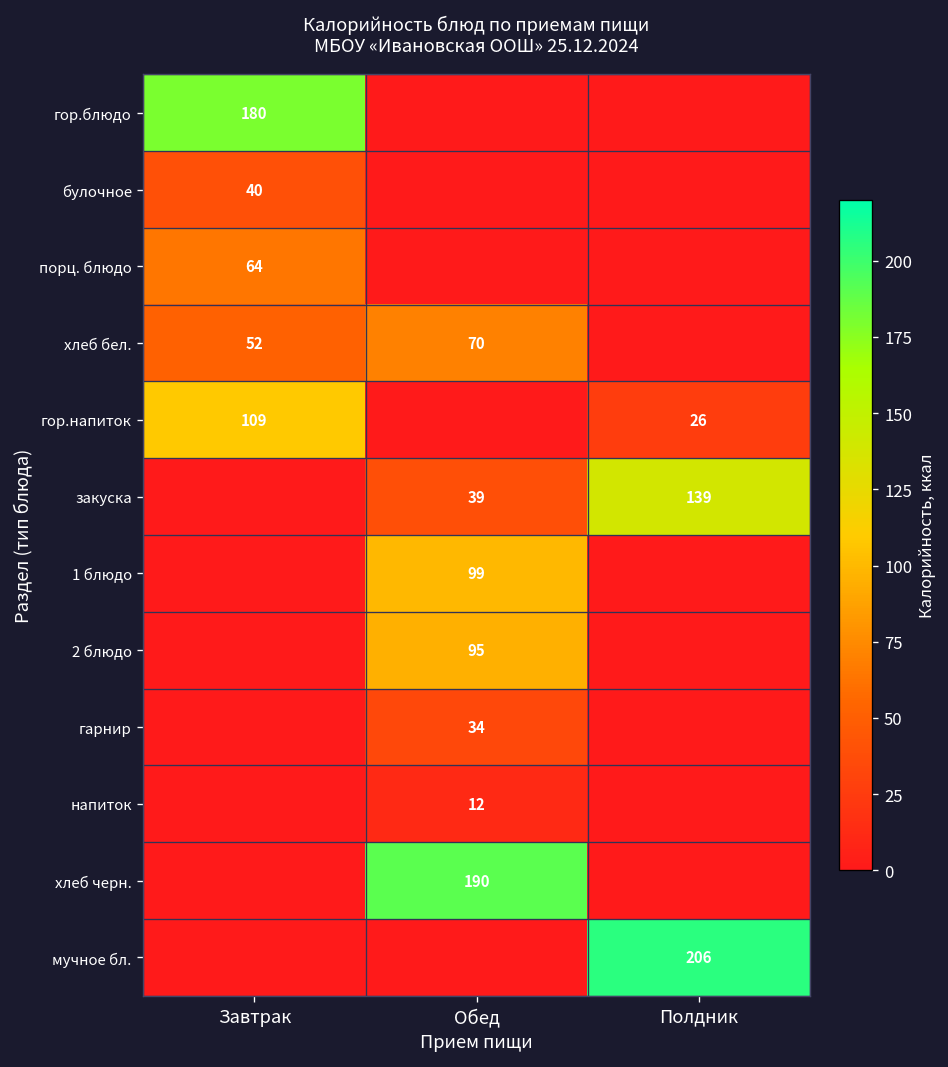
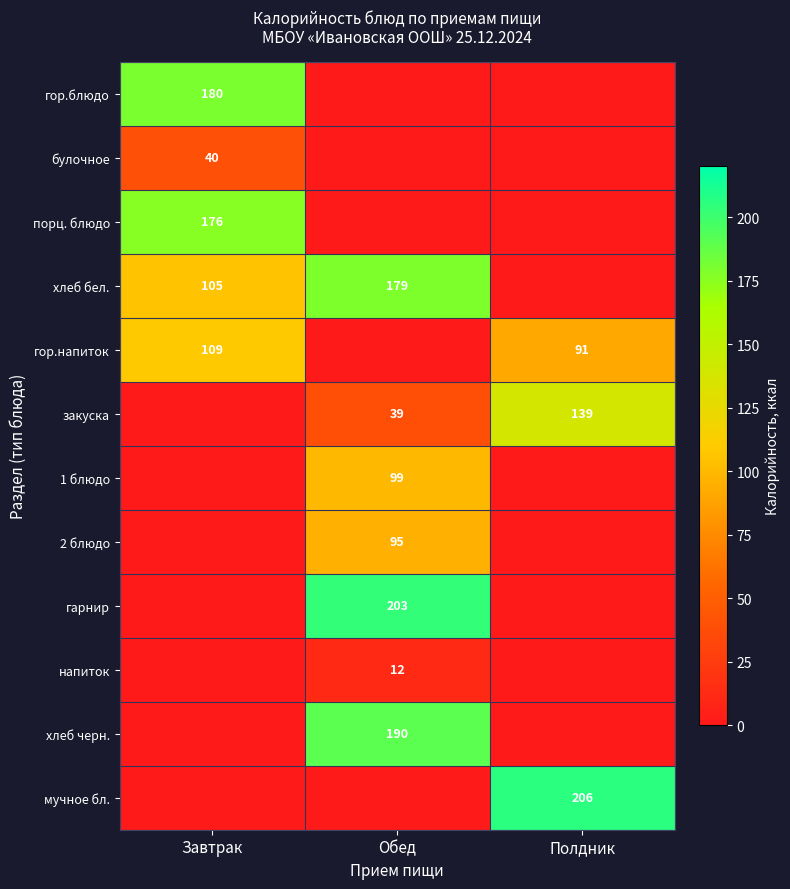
  {
    "гор.блюдо": {
      "Завтрак": 180
    },
    "булочное": {
      "Завтрак": 40
    },
    "порц. блюдо": {
-     "Завтрак": 64
+     "Завтрак": 176
    },
    "хлеб бел.": {
-     "Завтрак": 52,
-     "Обед": 70
+     "Завтрак": 105,
+     "Обед": 179
    },
    "гор.напиток": {
      "Завтрак": 109,
-     "Полдник": 26
+     "Полдник": 91
    },
    "закуска": {
      "Обед": 39,
      "Полдник": 139
    },
    "1 блюдо": {
      "Обед": 99
    },
    "2 блюдо": {
      "Обед": 95
    },
    "гарнир": {
-     "Обед": 34
+     "Обед": 203
    },
    "напиток": {
      "Обед": 12
    },
    "хлеб черн.": {
      "Обед": 190
    },
    "мучное бл.": {
      "Полдник": 206
    }
  }
